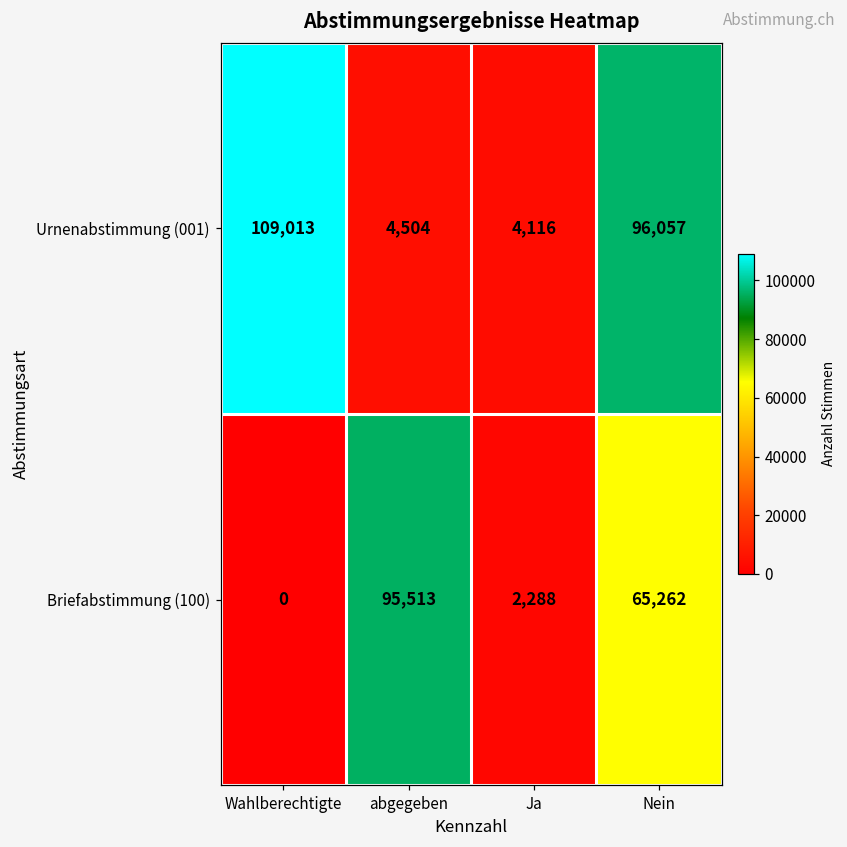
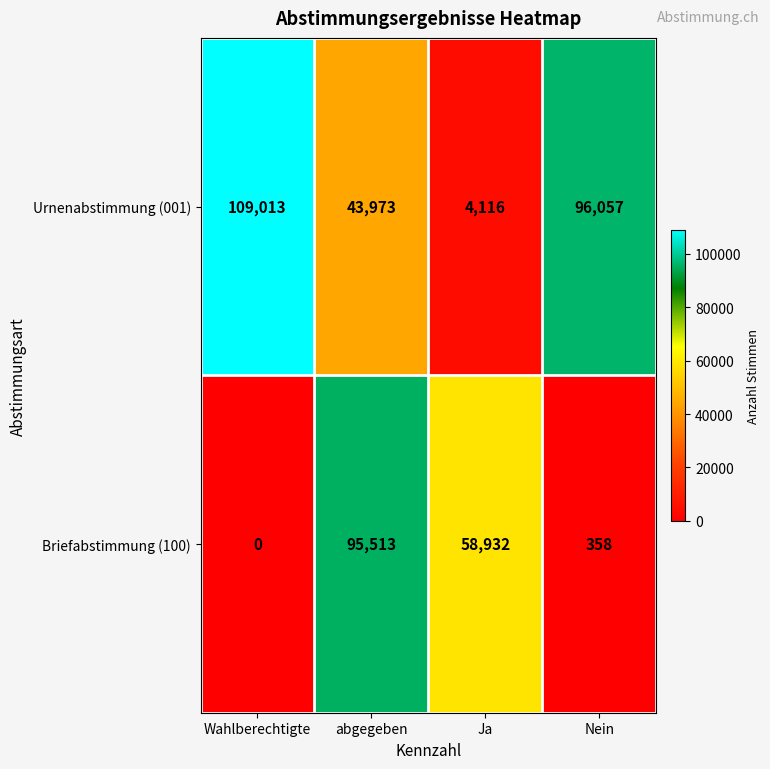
  {
    "Urnenabstimmung (001)": {
      "Wahlberechtigte": "109,013",
-     "abgegeben": "4,504",
+     "abgegeben": "43,973",
      "Ja": "4,116",
      "Nein": "96,057"
    },
    "Briefabstimmung (100)": {
      "Wahlberechtigte": "0",
      "abgegeben": "95,513",
-     "Ja": "2,288",
-     "Nein": "65,262"
+     "Ja": "58,932",
+     "Nein": "358"
    }
  }
